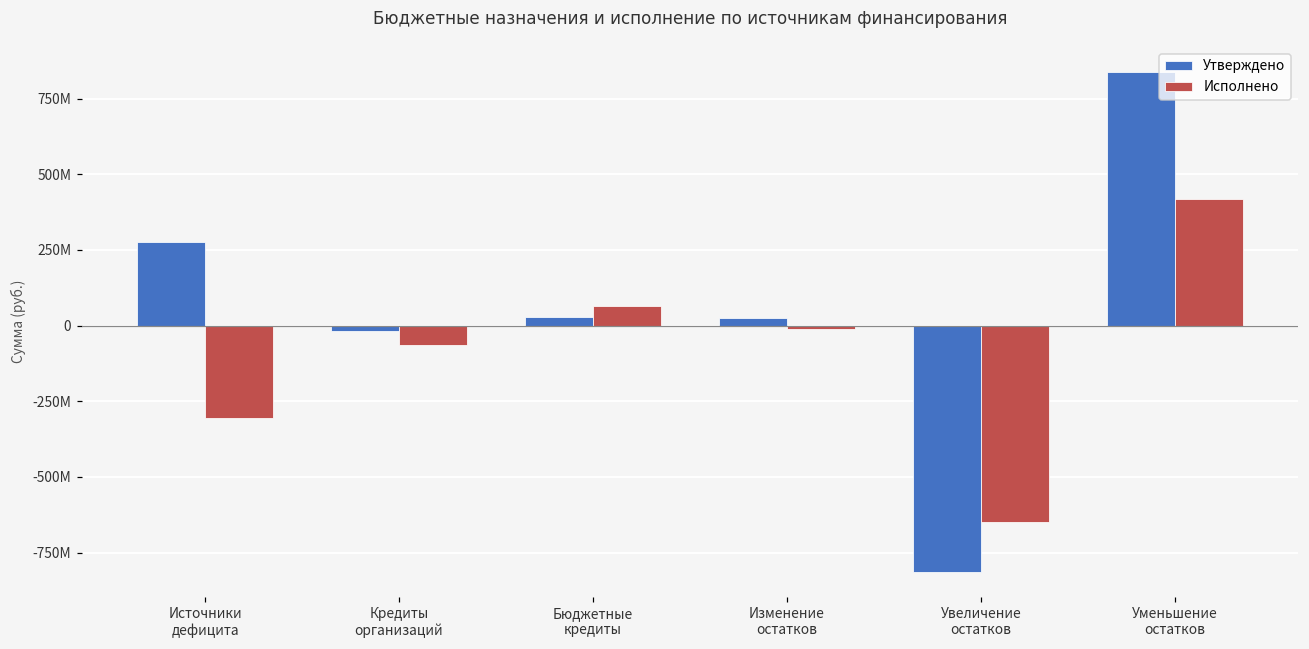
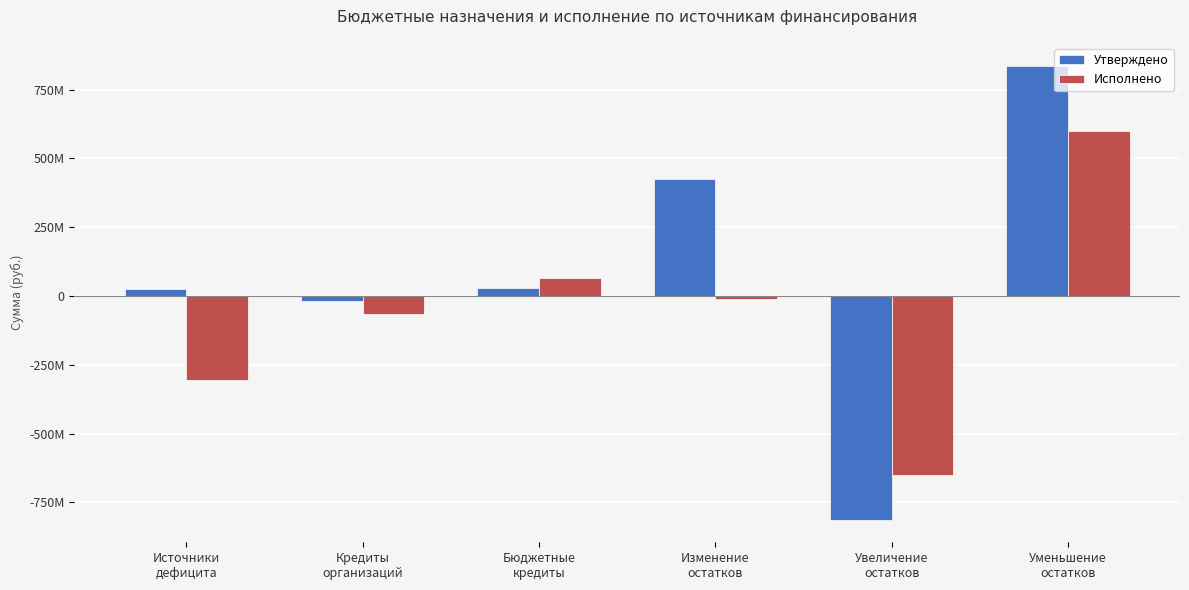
  {
    "Утверждено": {
-     "Источники дефицита": 280000000,
+     "Источники дефицита": 30000000,
      "Кредиты организаций": -20000000,
      "Бюджетные кредиты": 30000000,
-     "Изменение остатков": 30000000,
+     "Изменение остатков": 430000000,
      "Увеличение остатков": -810000000,
      "Уменьшение остатков": 840000000
    },
    "Исполнено": {
      "Источники дефицита": -300000000,
      "Кредиты организаций": -60000000,
      "Бюджетные кредиты": 60000000,
      "Изменение остатков": -10000000,
      "Увеличение остатков": -650000000,
-     "Уменьшение остатков": 420000000
+     "Уменьшение остатков": 600000000
    }
  }
